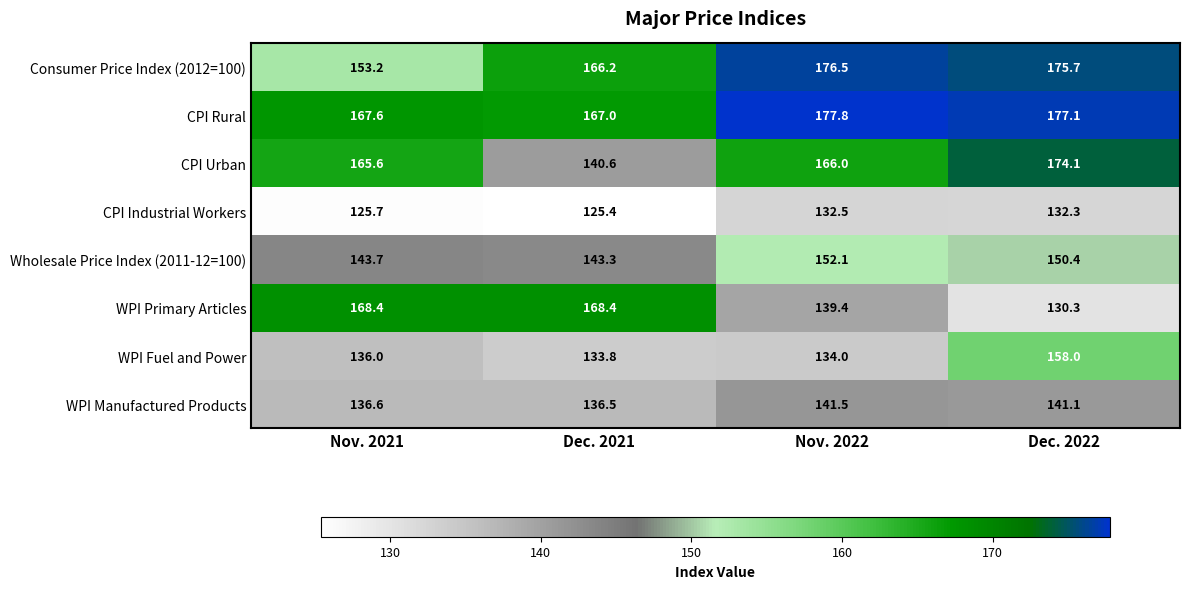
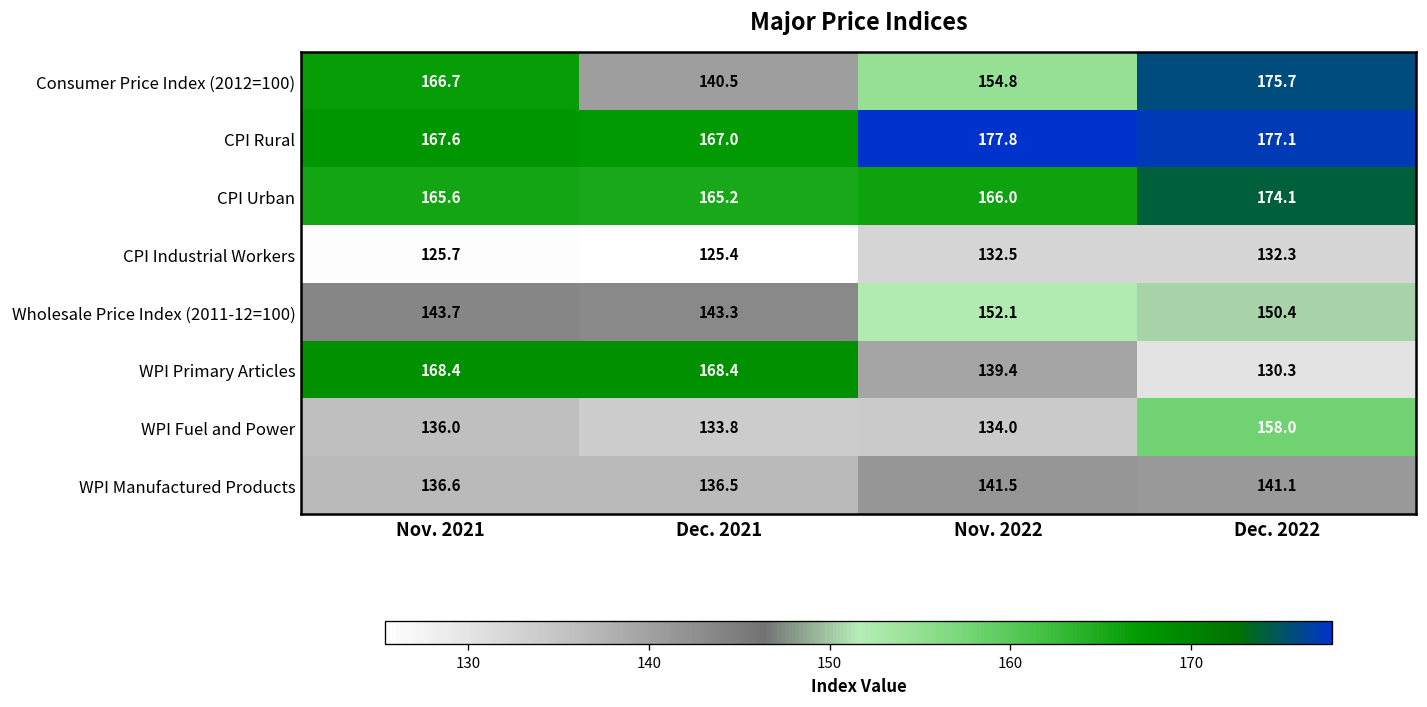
  {
    "Consumer Price Index (2012=100)": {
-     "Nov. 2021": 153.2,
-     "Dec. 2021": 166.2,
-     "Nov. 2022": 176.5,
+     "Nov. 2021": 166.7,
+     "Dec. 2021": 140.5,
+     "Nov. 2022": 154.8,
      "Dec. 2022": 175.7
    },
    "CPI Rural": {
      "Nov. 2021": 167.6,
      "Dec. 2021": 167.0,
      "Nov. 2022": 177.8,
      "Dec. 2022": 177.1
    },
    "CPI Urban": {
      "Nov. 2021": 165.6,
-     "Dec. 2021": 140.6,
+     "Dec. 2021": 165.2,
      "Nov. 2022": 166.0,
      "Dec. 2022": 174.1
    },
    "CPI Industrial Workers": {
      "Nov. 2021": 125.7,
      "Dec. 2021": 125.4,
      "Nov. 2022": 132.5,
      "Dec. 2022": 132.3
    },
    "Wholesale Price Index (2011-12=100)": {
      "Nov. 2021": 143.7,
      "Dec. 2021": 143.3,
      "Nov. 2022": 152.1,
      "Dec. 2022": 150.4
    },
    "WPI Primary Articles": {
      "Nov. 2021": 168.4,
      "Dec. 2021": 168.4,
      "Nov. 2022": 139.4,
      "Dec. 2022": 130.3
    },
    "WPI Fuel and Power": {
      "Nov. 2021": 136.0,
      "Dec. 2021": 133.8,
      "Nov. 2022": 134.0,
      "Dec. 2022": 158.0
    },
    "WPI Manufactured Products": {
      "Nov. 2021": 136.6,
      "Dec. 2021": 136.5,
      "Nov. 2022": 141.5,
      "Dec. 2022": 141.1
    }
  }
